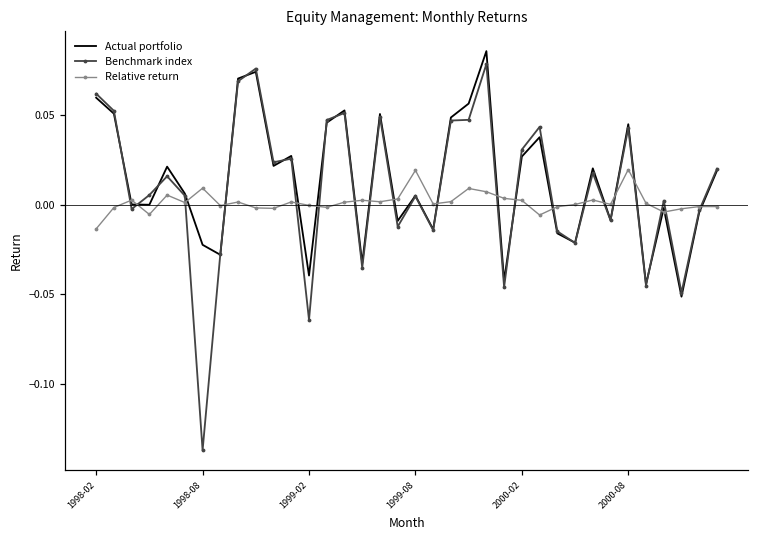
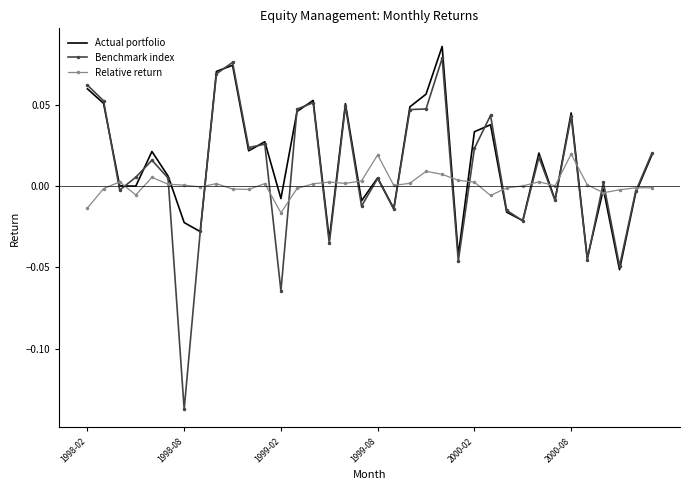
  {
    "Actual portfolio": {
      "1998-02": 0.060,
      "1998-08": -0.022,
-     "1999-02": -0.040,
-     "2000-02": 0.027,
+     "1999-02": -0.008,
+     "2000-02": 0.033,
      "2000-08": 0.045
    },
    "Benchmark index": {
      "1998-02": 0.062,
      "1998-08": -0.137,
      "1999-02": -0.064,
-     "2000-02": 0.031,
+     "2000-02": 0.023,
      "2000-08": 0.043
    },
    "Relative return": {
      "1998-02": -0.014,
-     "1998-08": 0.009,
-     "1999-02": 0.000,
+     "1998-08": 0.001,
+     "1999-02": -0.016,
      "1999-08": 0.019,
      "2000-02": 0.002,
      "2000-08": 0.020
    }
  }
